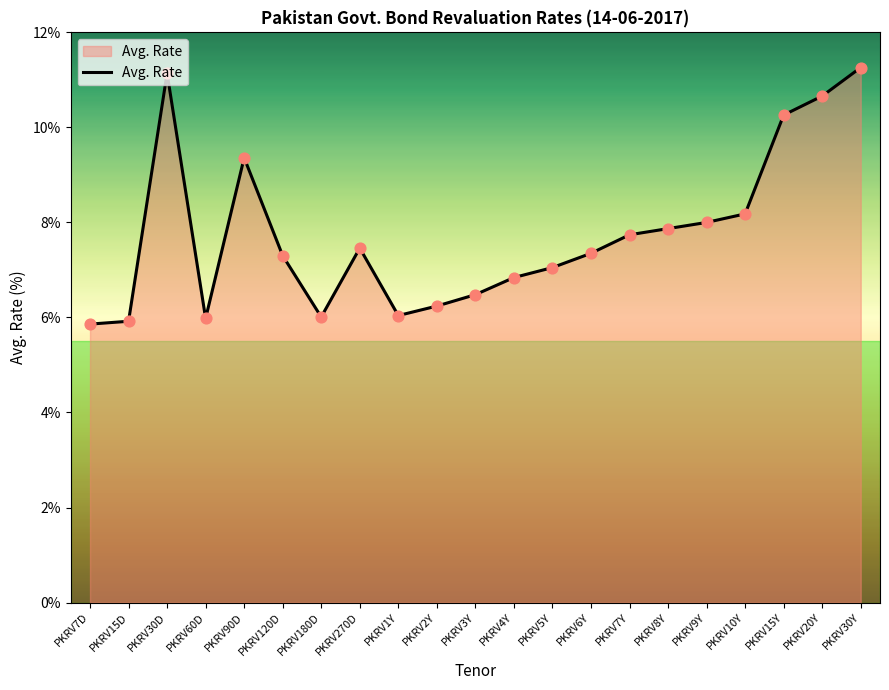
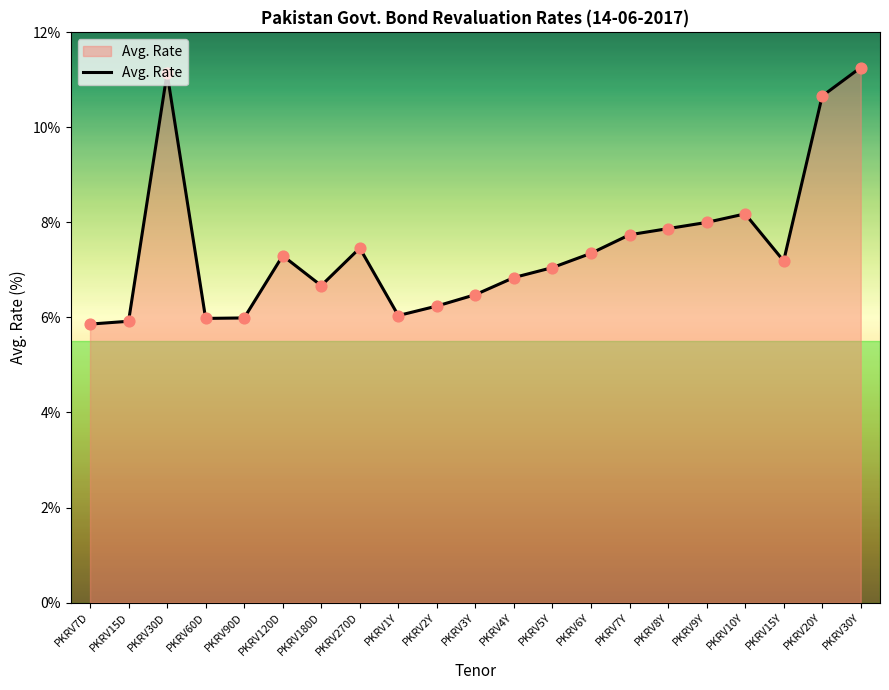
  {
    "PKRV7D": "5.9%",
    "PKRV15D": "5.9%",
    "PKRV60D": "6.0%",
-   "PKRV90D": "9.4%",
+   "PKRV90D": "6.0%",
    "PKRV120D": "7.3%",
-   "PKRV180D": "6.0%",
+   "PKRV180D": "6.7%",
    "PKRV270D": "7.5%",
    "PKRV1Y": "6.0%",
    "PKRV2Y": "6.2%",
    "PKRV3Y": "6.5%",
    "PKRV4Y": "6.8%",
    "PKRV5Y": "7.1%",
    "PKRV6Y": "7.4%",
    "PKRV7Y": "7.7%",
    "PKRV8Y": "7.9%",
    "PKRV9Y": "8.0%",
    "PKRV10Y": "8.2%",
-   "PKRV15Y": "10.3%",
+   "PKRV15Y": "7.2%",
    "PKRV20Y": "10.7%",
    "PKRV30Y": "11.3%"
  }
